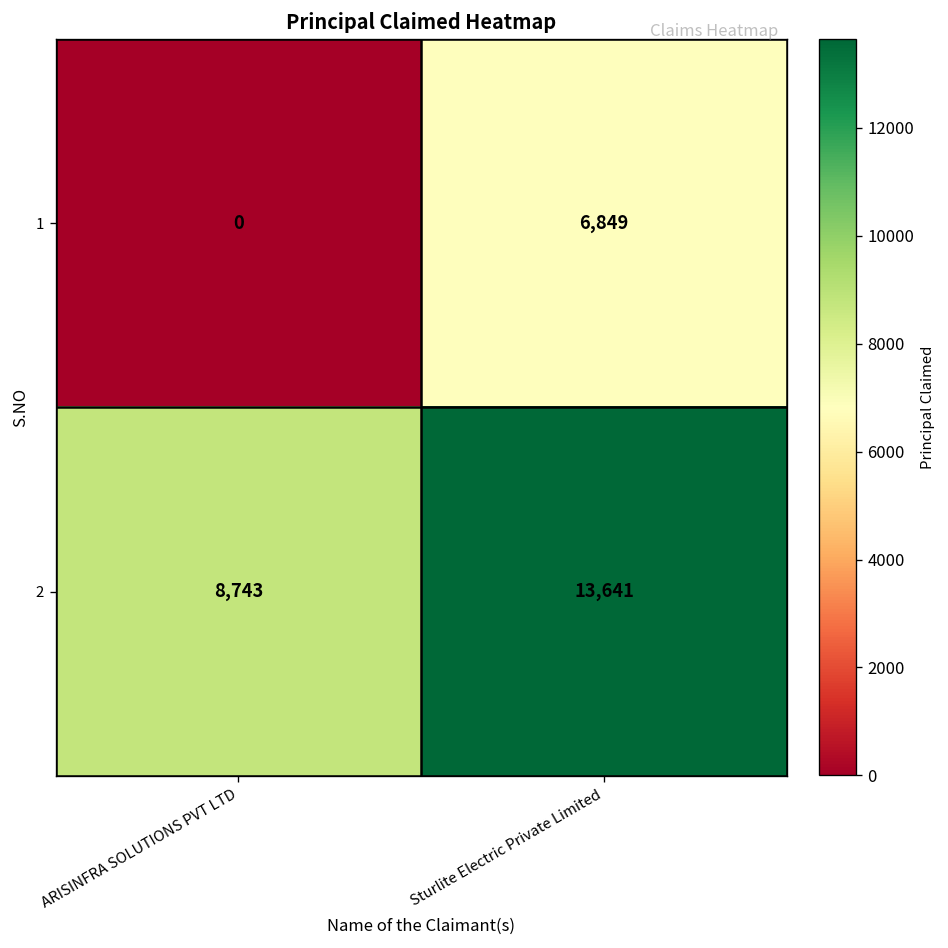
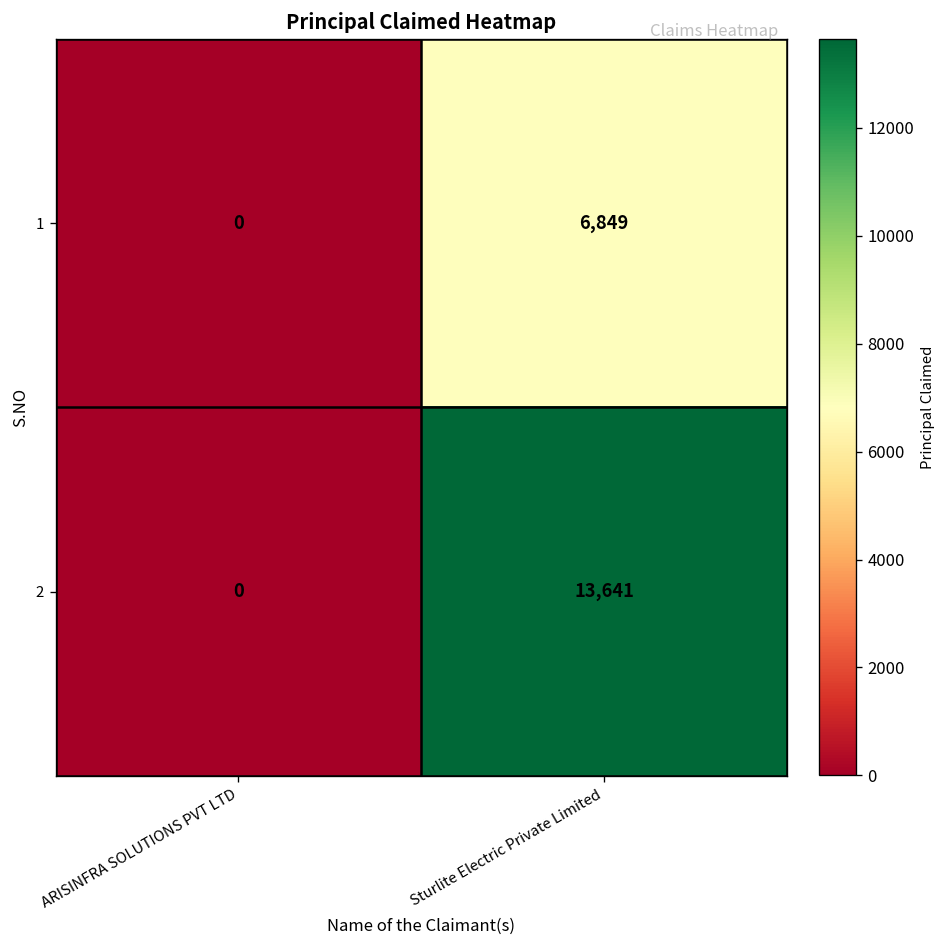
  {
    "1": {
      "ARISINFRA SOLUTIONS PVT LTD": "0",
      "Sturlite Electric Private Limited": "6,849"
    },
    "2": {
-     "ARISINFRA SOLUTIONS PVT LTD": "8,743",
+     "ARISINFRA SOLUTIONS PVT LTD": "0",
      "Sturlite Electric Private Limited": "13,641"
    }
  }
